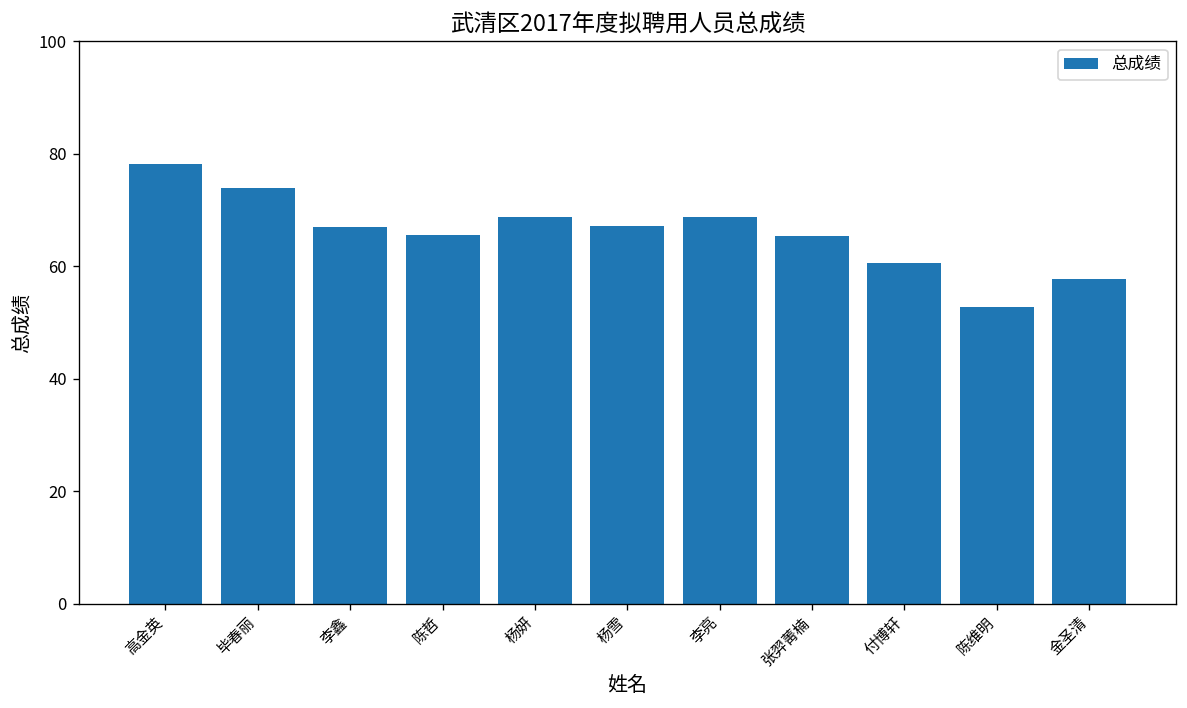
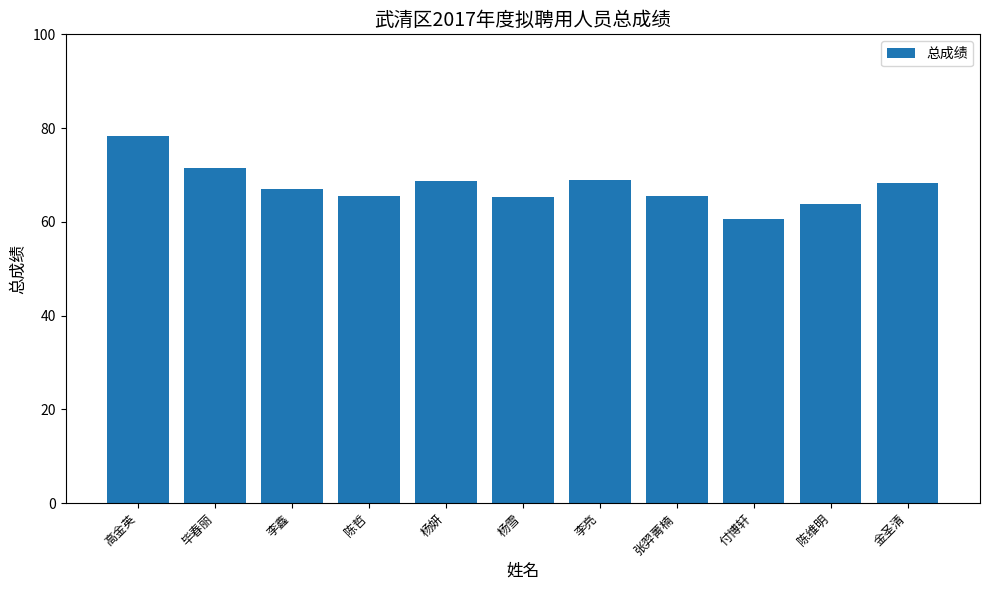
  {
    "高金英": 78,
-   "毕春丽": 74,
+   "毕春丽": 72,
    "李鑫": 67,
    "陈哲": 66,
    "杨妍": 69,
-   "杨雪": 67,
+   "杨雪": 65,
    "李亮": 69,
    "张羿菁楠": 65,
    "付博轩": 61,
-   "陈维明": 53,
-   "金圣清": 58
+   "陈维明": 64,
+   "金圣清": 68
  }
